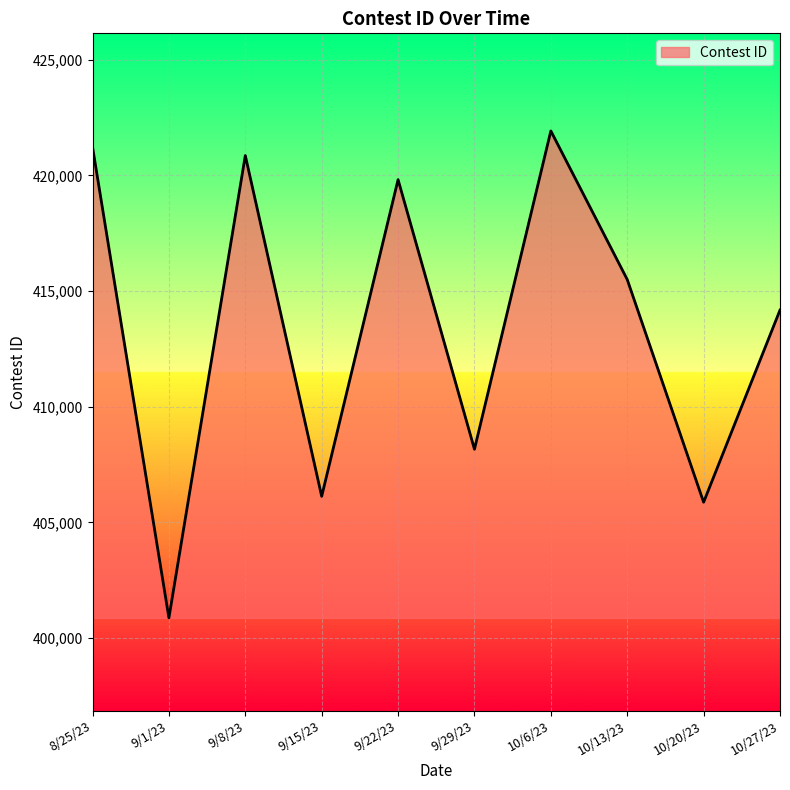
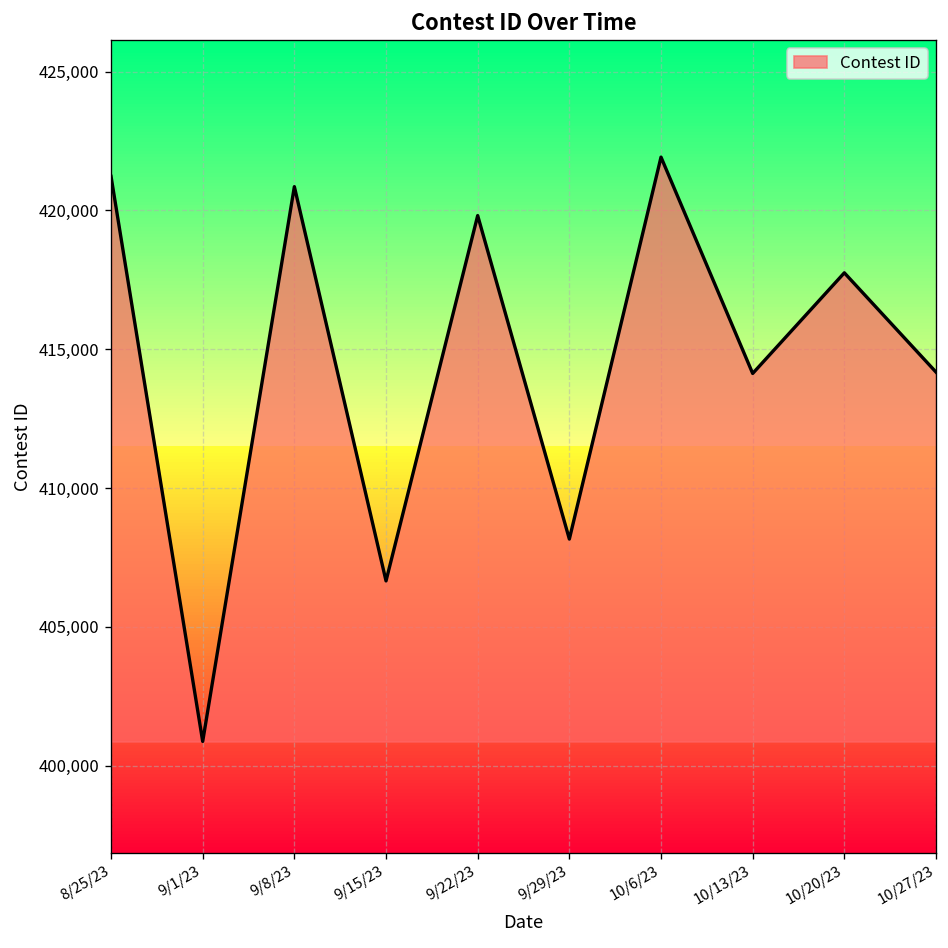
  {
    "8/25/23": "421,200",
    "9/1/23": "400,900",
    "9/8/23": "420,900",
-   "9/15/23": "406,100",
+   "9/15/23": "406,700",
    "9/22/23": "419,800",
    "9/29/23": "408,200",
    "10/6/23": "421,900",
-   "10/13/23": "415,500",
-   "10/20/23": "405,900",
+   "10/13/23": "414,100",
+   "10/20/23": "417,800",
    "10/27/23": "414,200"
  }
